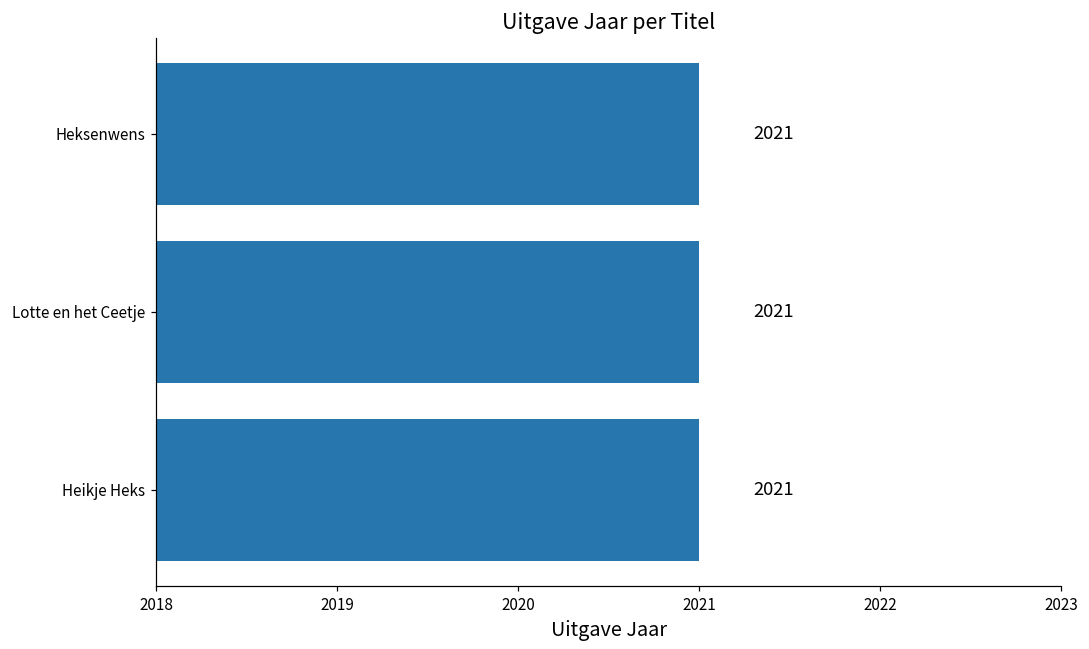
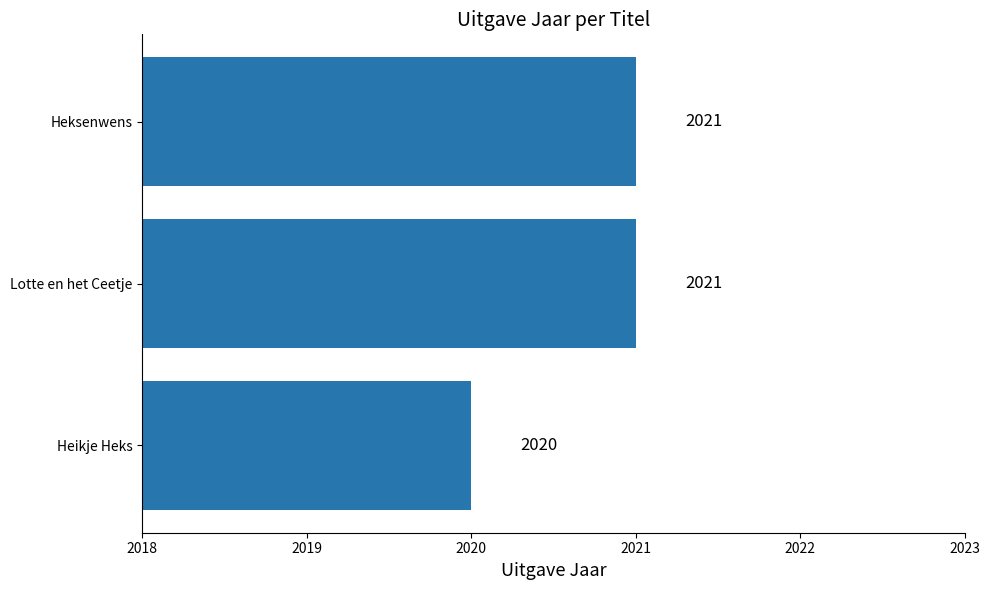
  {
-   "Heikje Heks": 2021
+   "Heikje Heks": 2020
  }
